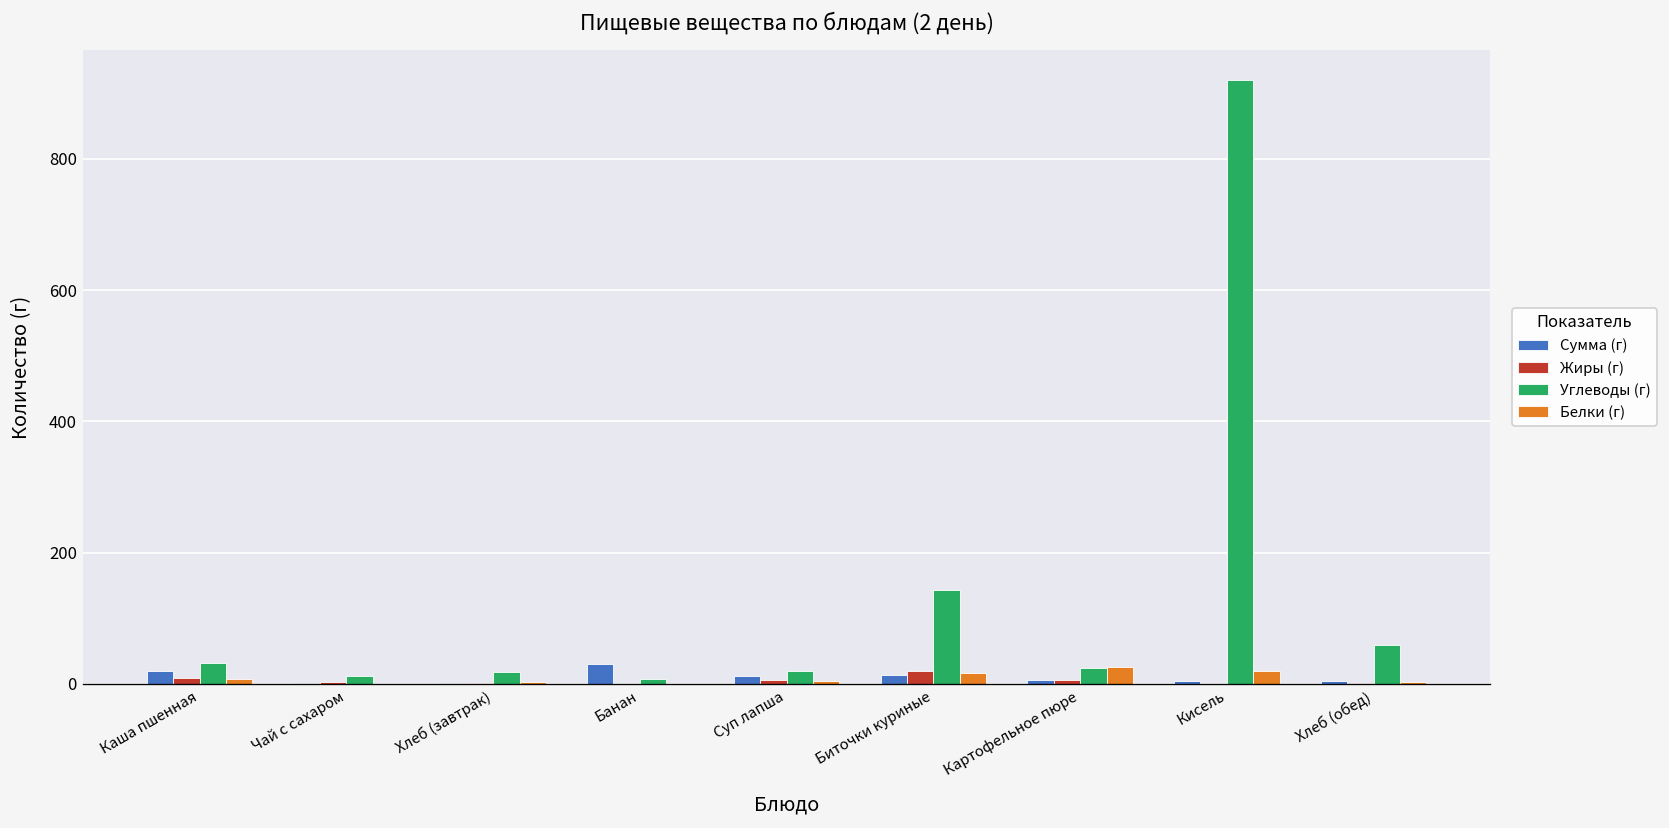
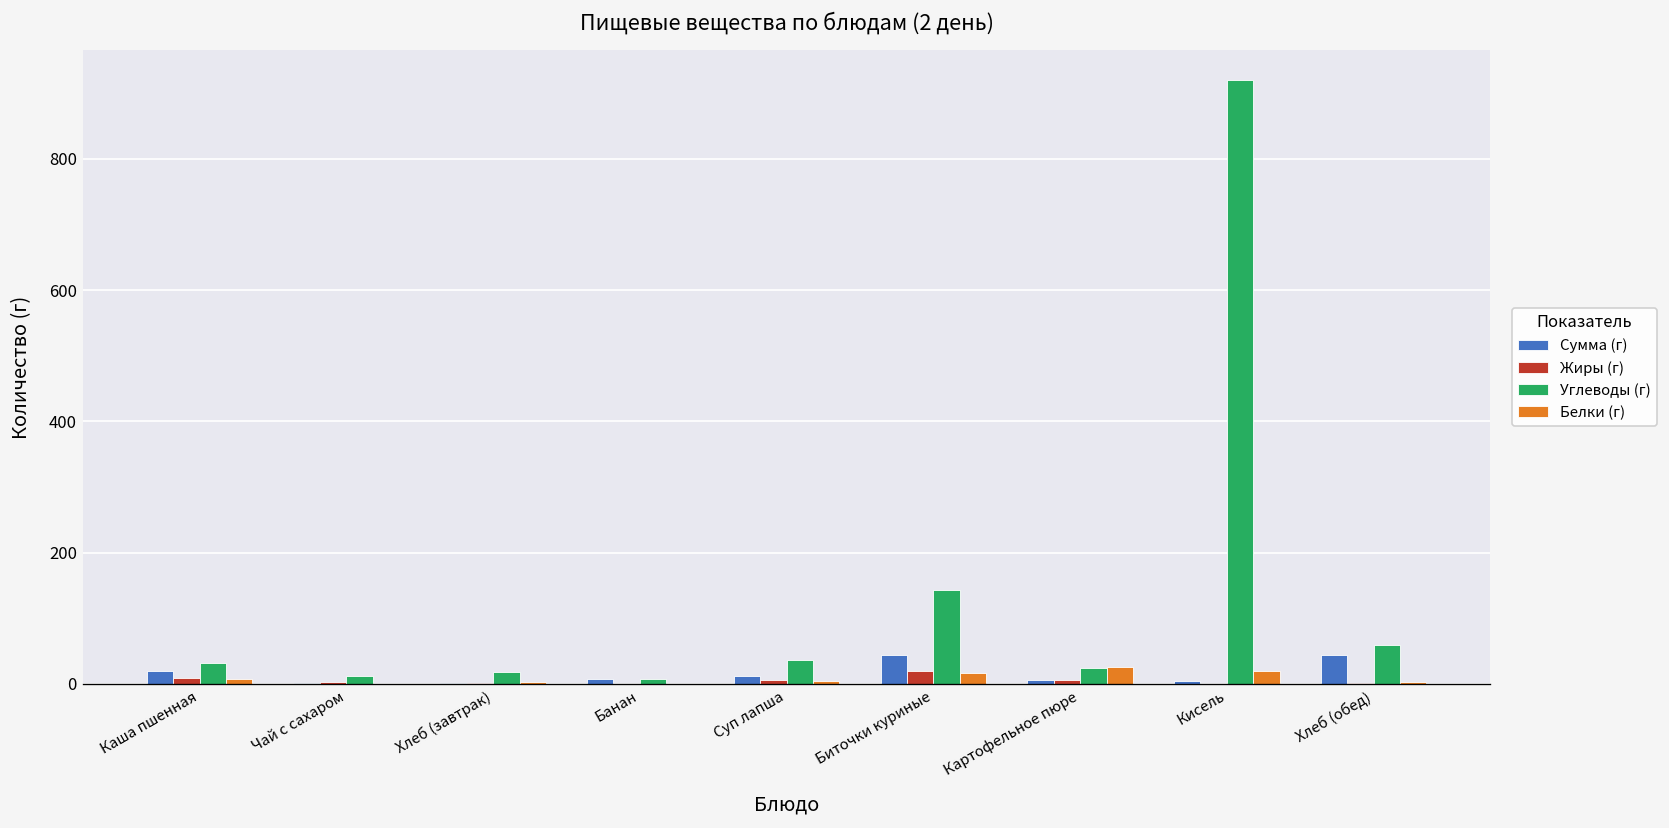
  {
    "Сумма (г)": {
      "Каша пшенная": 20,
-     "Банан": 30,
+     "Банан": 10,
      "Суп лапша": 10,
-     "Биточки куриные": 10,
+     "Биточки куриные": 40,
      "Картофельное пюре": 10,
      "Кисель": 10,
-     "Хлеб (обед)": 0
+     "Хлеб (обед)": 40
    },
    "Жиры (г)": {
      "Каша пшенная": 10,
      "Суп лапша": 10,
      "Биточки куриные": 20,
      "Картофельное пюре": 10,
      "Кисель": 0
    },
    "Углеводы (г)": {
      "Каша пшенная": 30,
      "Чай с сахаром": 10,
      "Хлеб (завтрак)": 20,
      "Банан": 10,
-     "Суп лапша": 20,
+     "Суп лапша": 40,
      "Биточки куриные": 140,
      "Картофельное пюре": 20,
      "Кисель": 920,
      "Хлеб (обед)": 60
    },
    "Белки (г)": {
      "Каша пшенная": 10,
      "Биточки куриные": 20,
      "Картофельное пюре": 30,
      "Кисель": 20
    }
  }
